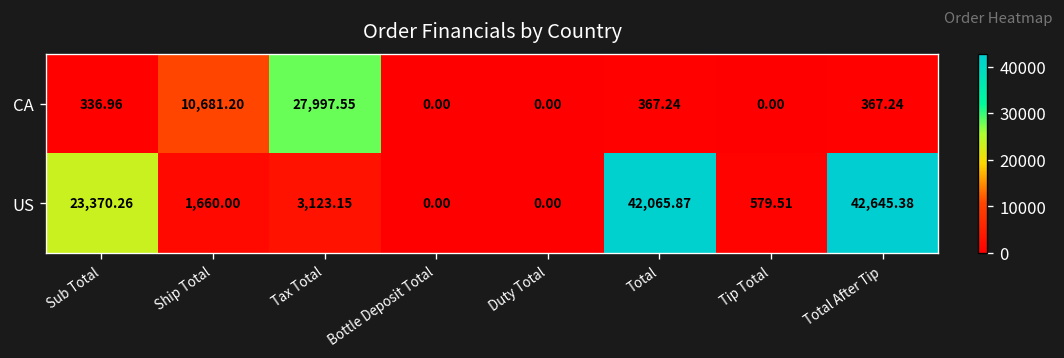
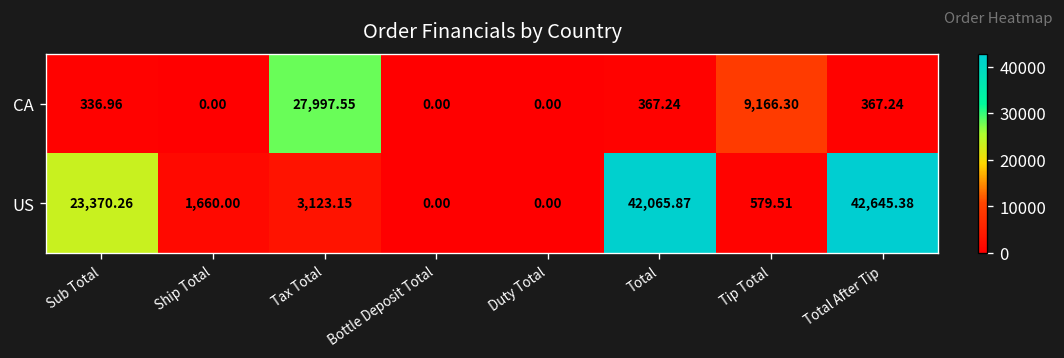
  {
    "CA": {
      "Sub Total": "336.96",
-     "Ship Total": "10,681.20",
+     "Ship Total": "0.00",
      "Tax Total": "27,997.55",
      "Bottle Deposit Total": "0.00",
      "Duty Total": "0.00",
      "Total": "367.24",
-     "Tip Total": "0.00",
+     "Tip Total": "9,166.30",
      "Total After Tip": "367.24"
    },
    "US": {
      "Sub Total": "23,370.26",
      "Ship Total": "1,660.00",
      "Tax Total": "3,123.15",
      "Bottle Deposit Total": "0.00",
      "Duty Total": "0.00",
      "Total": "42,065.87",
      "Tip Total": "579.51",
      "Total After Tip": "42,645.38"
    }
  }
